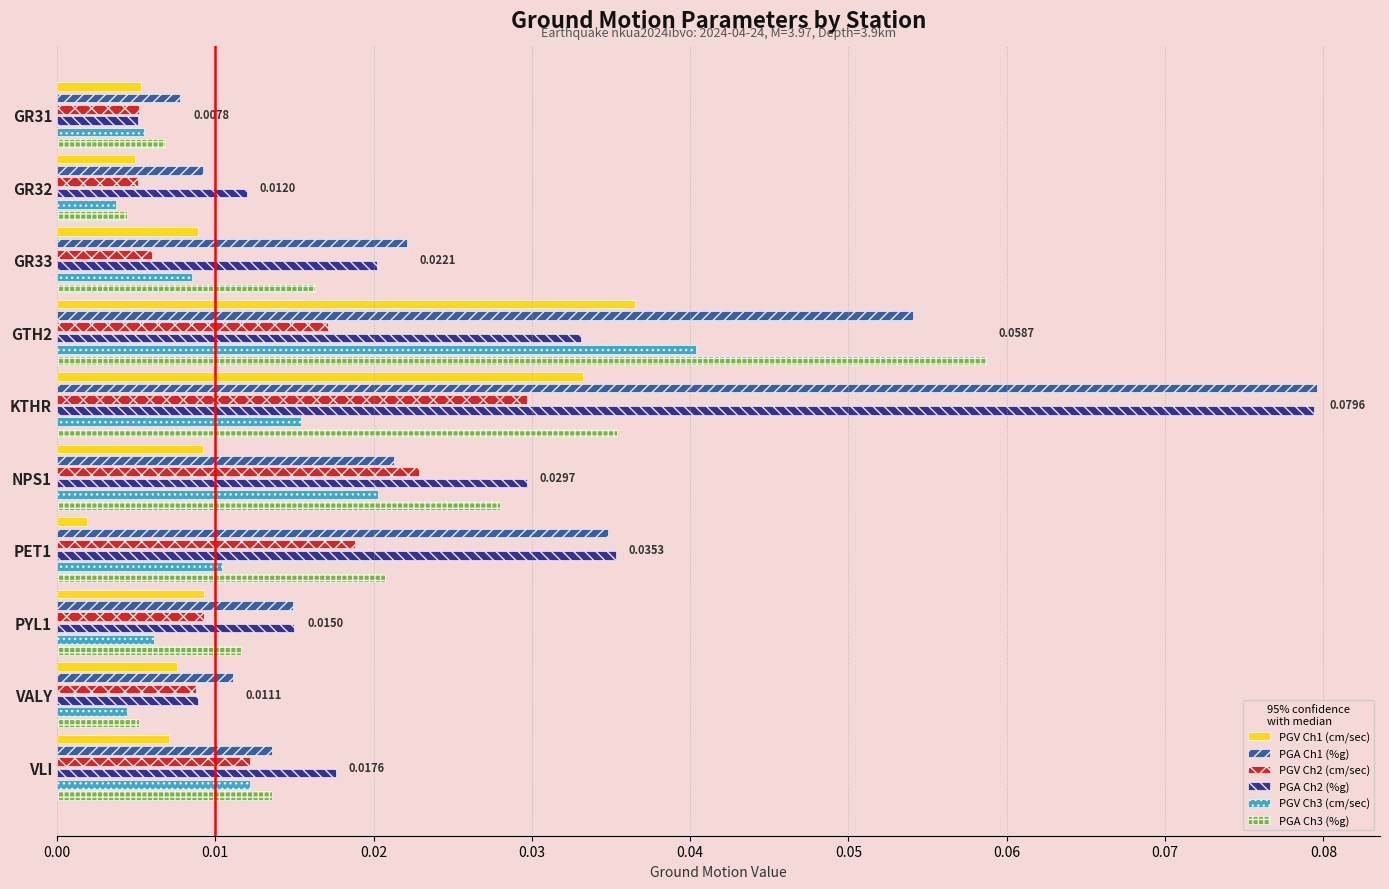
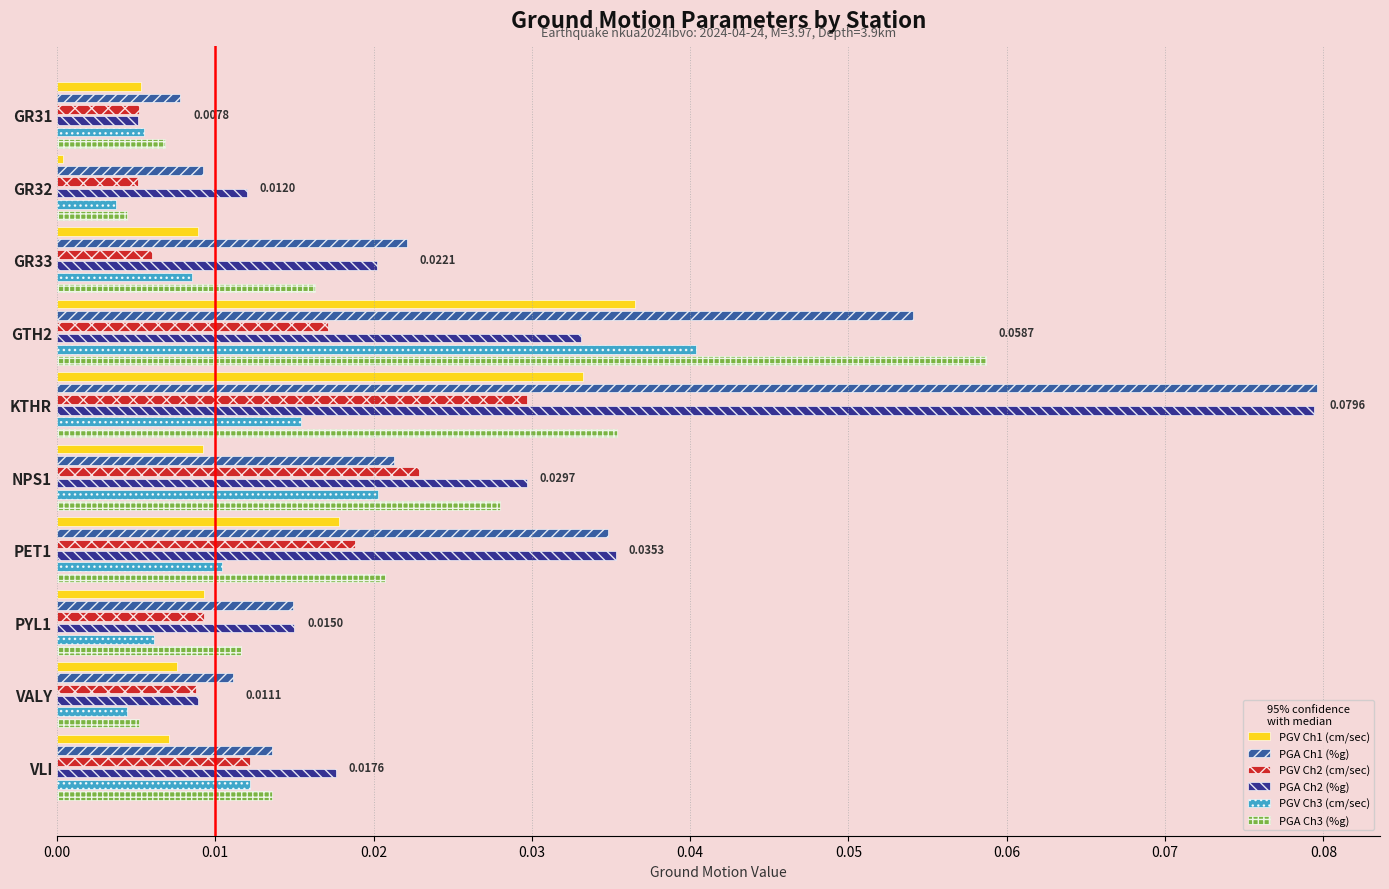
  {
    "PGV Ch1 (cm/sec)": {
      "GR31": 0.0053,
-     "GR32": 0.0049,
+     "GR32": 0.0004,
      "GR33": 0.0089,
      "GTH2": 0.0365,
      "KTHR": 0.0332,
      "NPS1": 0.0092,
-     "PET1": 0.0019,
+     "PET1": 0.0178,
      "PYL1": 0.0093,
      "VALY": 0.0076,
      "VLI": 0.0071
    },
    "PGV Ch2 (cm/sec)": {
      "GR31": 0.0052,
      "GR32": 0.0051,
      "GR33": 0.0060,
      "GTH2": 0.0171,
      "KTHR": 0.0297,
      "NPS1": 0.0229,
      "PET1": 0.0188,
      "PYL1": 0.0093,
      "VALY": 0.0088,
      "VLI": 0.0122
    },
    "PGV Ch3 (cm/sec)": {
      "GR31": 0.0055,
      "GR32": 0.0037,
      "GR33": 0.0085,
      "GTH2": 0.0404,
      "KTHR": 0.0154,
      "NPS1": 0.0203,
      "PET1": 0.0104,
      "PYL1": 0.0061,
      "VALY": 0.0044,
      "VLI": 0.0122
    },
    "PGA Ch3 (%g)": {
      "GR31": 0.0068,
      "GR32": 0.0044,
      "GR33": 0.0163,
      "GTH2": 0.0587,
      "KTHR": 0.0354,
      "NPS1": 0.0280,
      "PET1": 0.0207,
      "PYL1": 0.0116,
      "VALY": 0.0052,
      "VLI": 0.0136
    }
  }
